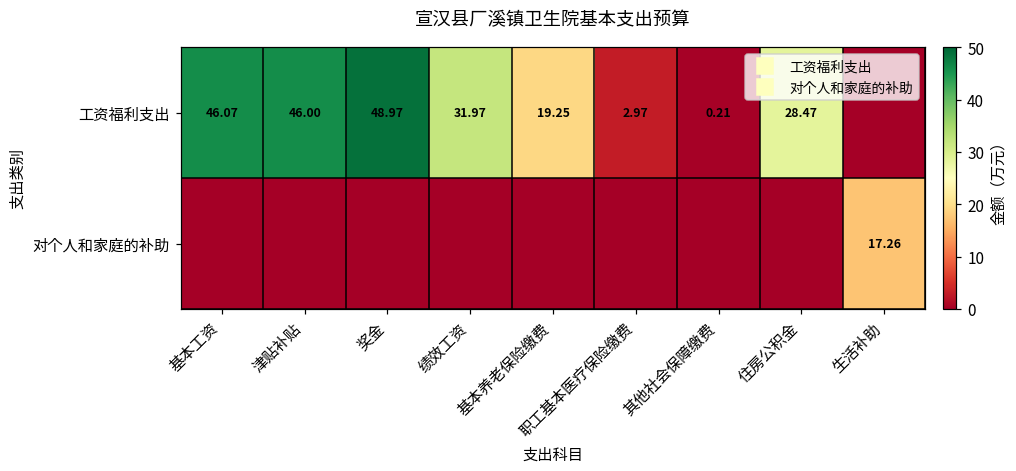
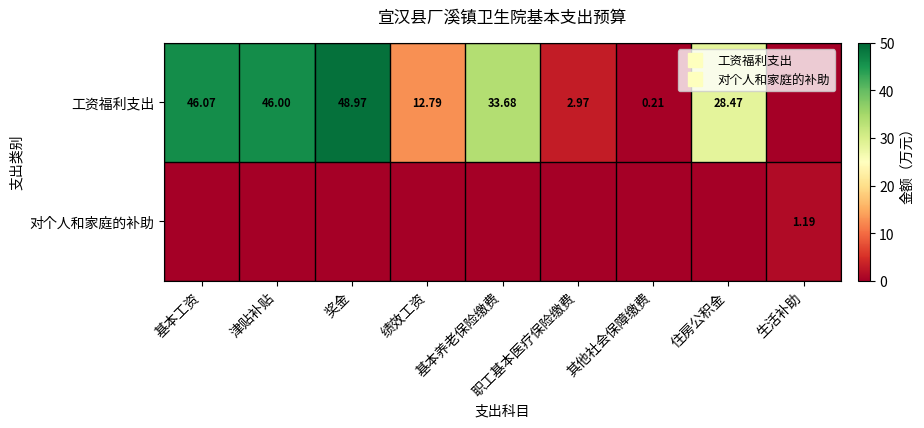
  {
    "工资福利支出": {
      "基本工资": 46.07,
      "津贴补贴": 46.00,
      "奖金": 48.97,
-     "绩效工资": 31.97,
-     "基本养老保险缴费": 19.25,
+     "绩效工资": 12.79,
+     "基本养老保险缴费": 33.68,
      "职工基本医疗保险缴费": 2.97,
      "其他社会保障缴费": 0.21,
      "住房公积金": 28.47
    },
    "对个人和家庭的补助": {
-     "生活补助": 17.26
+     "生活补助": 1.19
    }
  }
